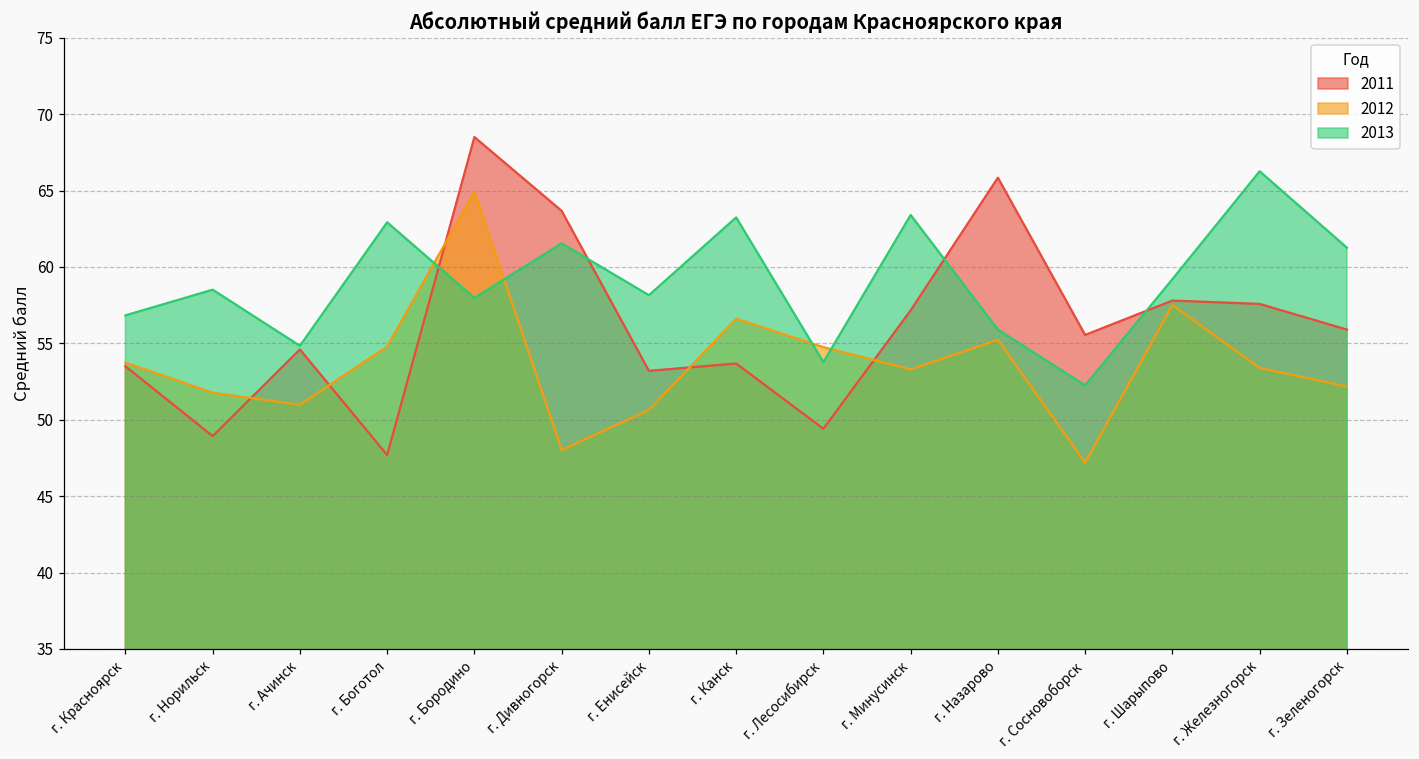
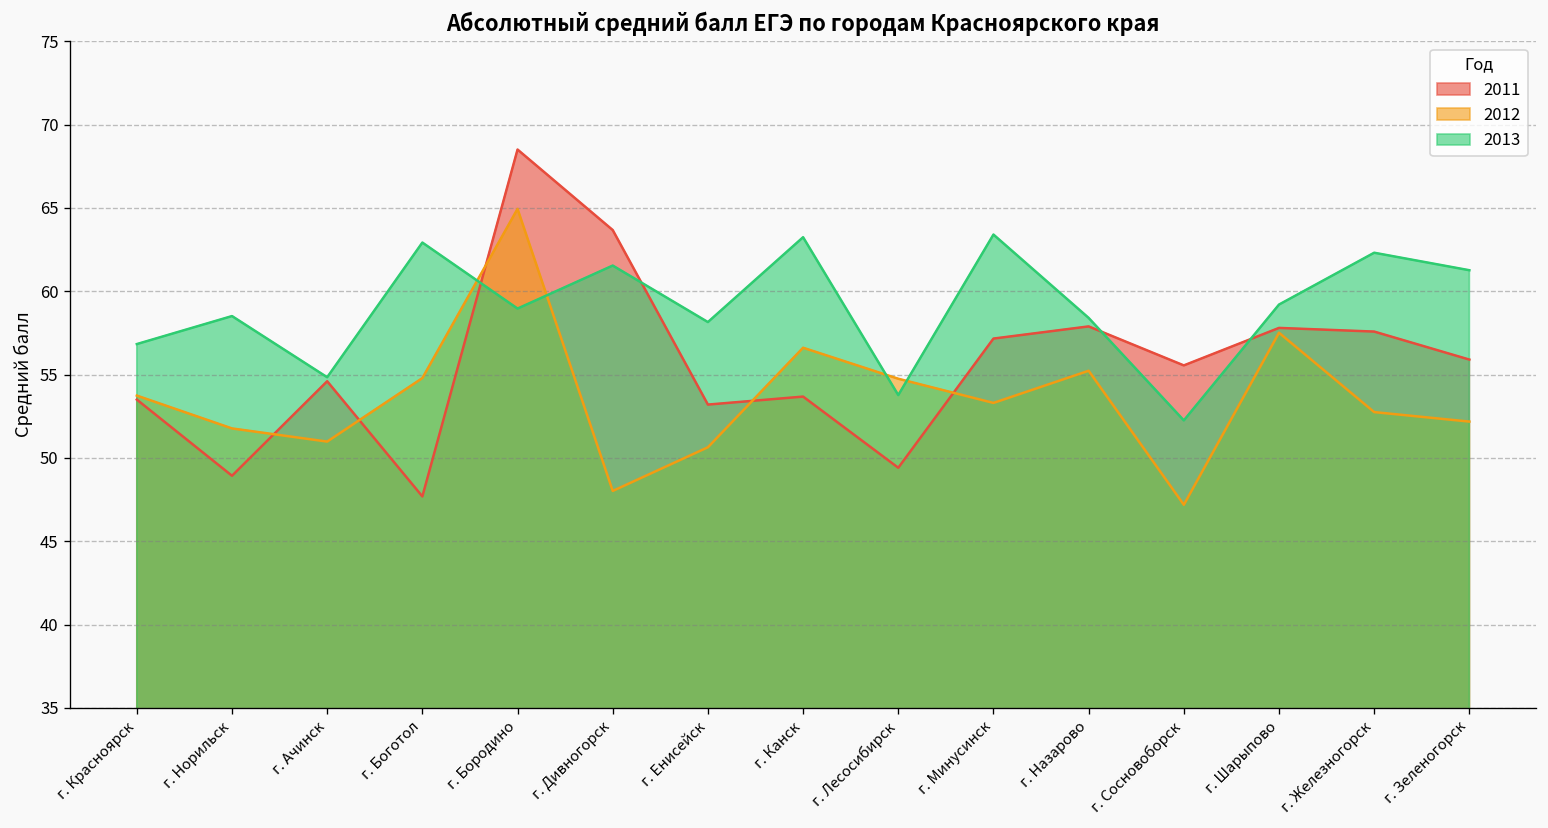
  {
    "2011": {
      "г. Красноярск": 53.5,
      "г. Норильск": 48.9,
      "г. Ачинск": 54.6,
      "г. Боготол": 47.7,
      "г. Бородино": 68.5,
      "г. Дивногорск": 63.7,
      "г. Енисейск": 53.2,
      "г. Канск": 53.7,
      "г. Лесосибирск": 49.4,
      "г. Минусинск": 57.2,
-     "г. Назарово": 65.8,
+     "г. Назарово": 57.9,
      "г. Сосновоборск": 55.6,
      "г. Шарыпово": 57.8,
      "г. Железногорск": 57.6,
      "г. Зеленогорск": 55.9
    },
    "2012": {
      "г. Красноярск": 53.7,
      "г. Норильск": 51.8,
      "г. Ачинск": 51.0,
      "г. Боготол": 54.8,
      "г. Бородино": 64.9,
      "г. Дивногорск": 48.0,
      "г. Енисейск": 50.6,
      "г. Канск": 56.6,
      "г. Лесосибирск": 54.8,
      "г. Минусинск": 53.3,
      "г. Назарово": 55.2,
      "г. Сосновоборск": 47.2,
      "г. Шарыпово": 57.5,
-     "г. Железногорск": 53.4,
+     "г. Железногорск": 52.8,
      "г. Зеленогорск": 52.2
    },
    "2013": {
      "г. Красноярск": 56.8,
      "г. Норильск": 58.5,
      "г. Ачинск": 54.8,
      "г. Боготол": 62.9,
-     "г. Бородино": 58.0,
+     "г. Бородино": 59.0,
      "г. Дивногорск": 61.5,
      "г. Енисейск": 58.2,
      "г. Канск": 63.2,
      "г. Лесосибирск": 53.8,
      "г. Минусинск": 63.4,
-     "г. Назарово": 55.9,
+     "г. Назарово": 58.4,
      "г. Сосновоборск": 52.3,
      "г. Шарыпово": 59.2,
-     "г. Железногорск": 66.3,
+     "г. Железногорск": 62.3,
      "г. Зеленогорск": 61.3
    }
  }
